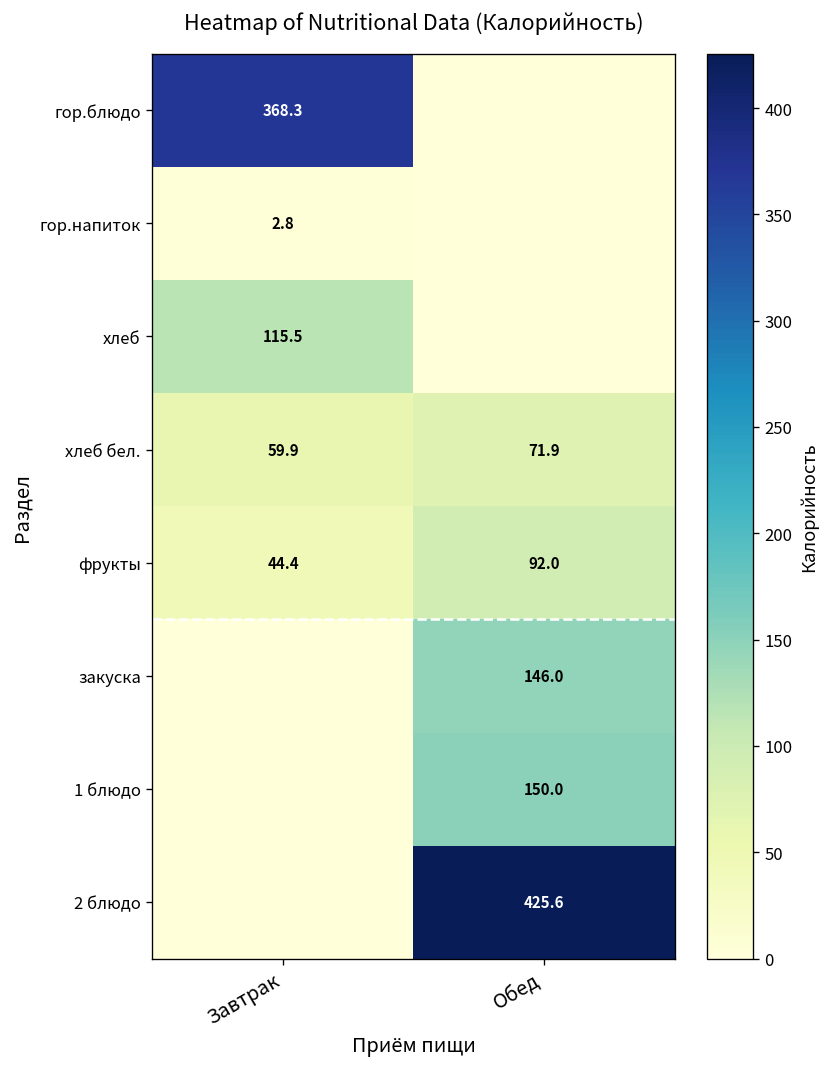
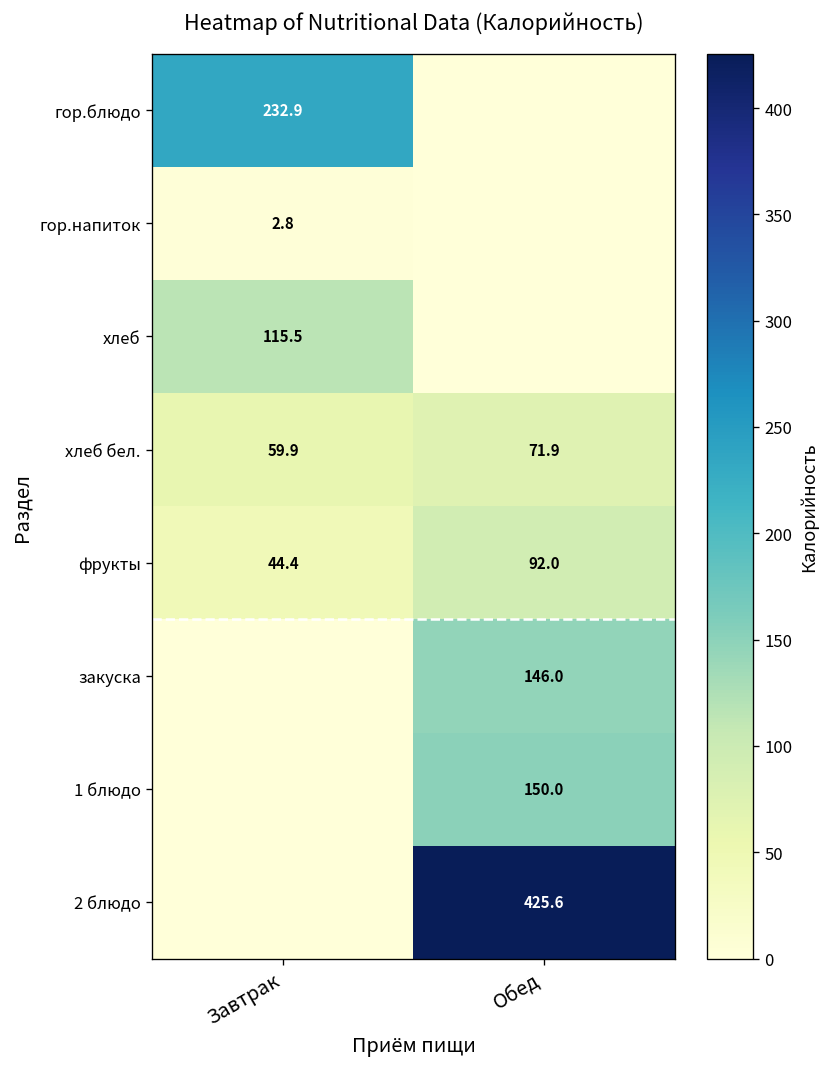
  {
    "гор.блюдо": {
-     "Завтрак": 368.3
+     "Завтрак": 232.9
    },
    "гор.напиток": {
      "Завтрак": 2.8
    },
    "хлеб": {
      "Завтрак": 115.5
    },
    "хлеб бел.": {
      "Завтрак": 59.9,
      "Обед": 71.9
    },
    "фрукты": {
      "Завтрак": 44.4,
      "Обед": 92.0
    },
    "закуска": {
      "Обед": 146.0
    },
    "1 блюдо": {
      "Обед": 150.0
    },
    "2 блюдо": {
      "Обед": 425.6
    }
  }
